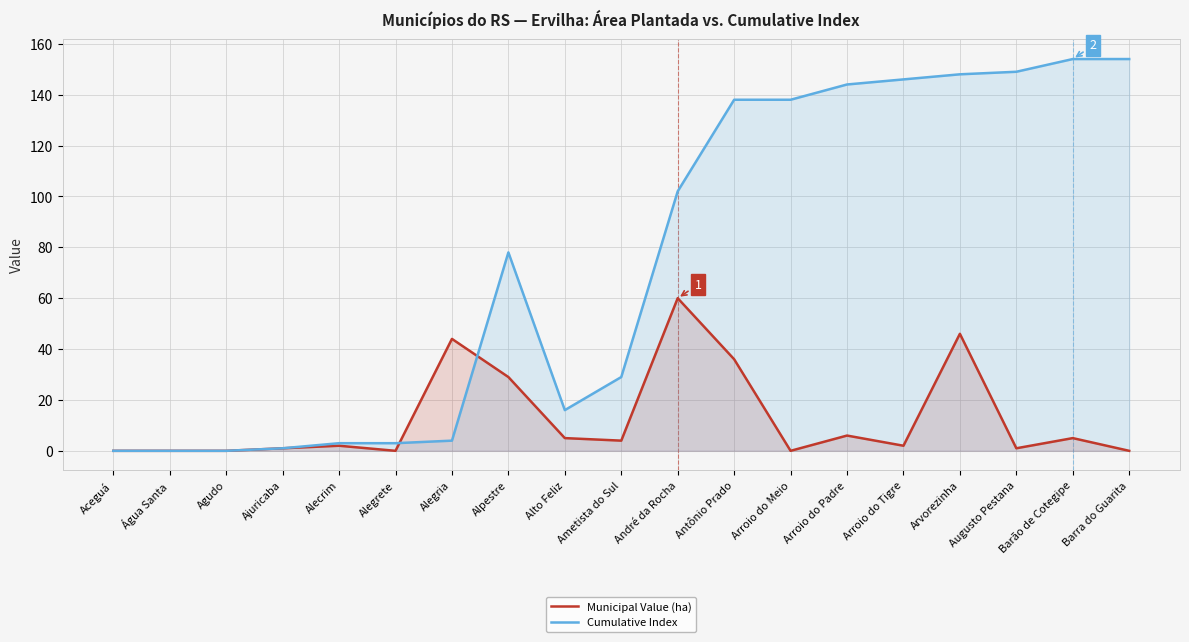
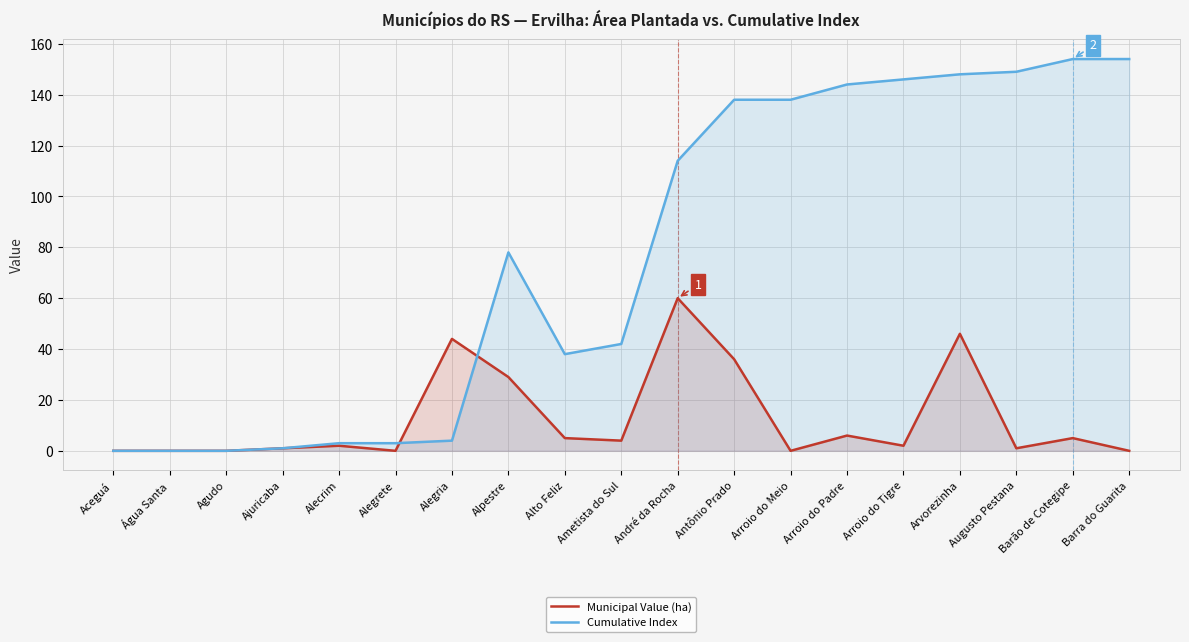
  {
    "Municipal Value (ha)": {
      "Alegrete": 0,
      "Alegria": 44,
      "Alpestre": 29,
      "Alto Feliz": 5,
      "Ametista do Sul": 4,
      "Antônio Prado": 36,
      "Arroio do Meio": 0,
      "Arroio do Padre": 6,
      "Arroio do Tigre": 2,
      "Arvorezinha": 46,
      "Augusto Pestana": 1,
      "Barão de Cotegipe": 5,
      "Barra do Guarita": 0
    },
    "Cumulative Index": {
      "Alegrete": 3,
      "Alegria": 4,
      "Alpestre": 78,
-     "Alto Feliz": 16,
-     "Ametista do Sul": 29,
-     "André da Rocha": 102,
+     "Alto Feliz": 38,
+     "Ametista do Sul": 42,
+     "André da Rocha": 114,
      "Antônio Prado": 138,
      "Arroio do Meio": 138,
      "Arroio do Padre": 144,
      "Arroio do Tigre": 146,
      "Arvorezinha": 148,
      "Augusto Pestana": 149,
      "Barra do Guarita": 154
    }
  }
